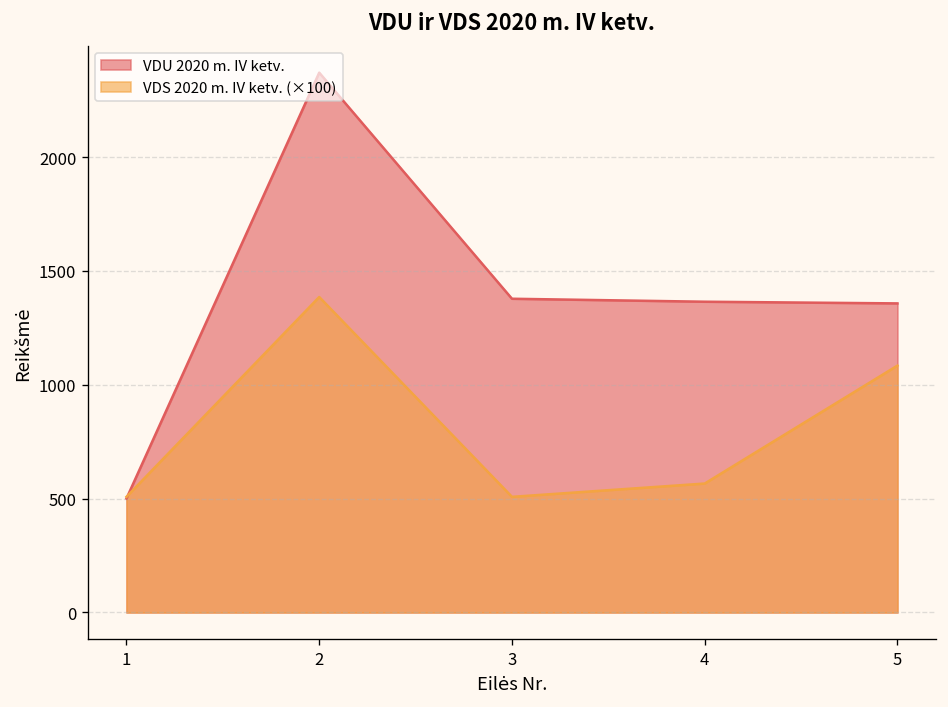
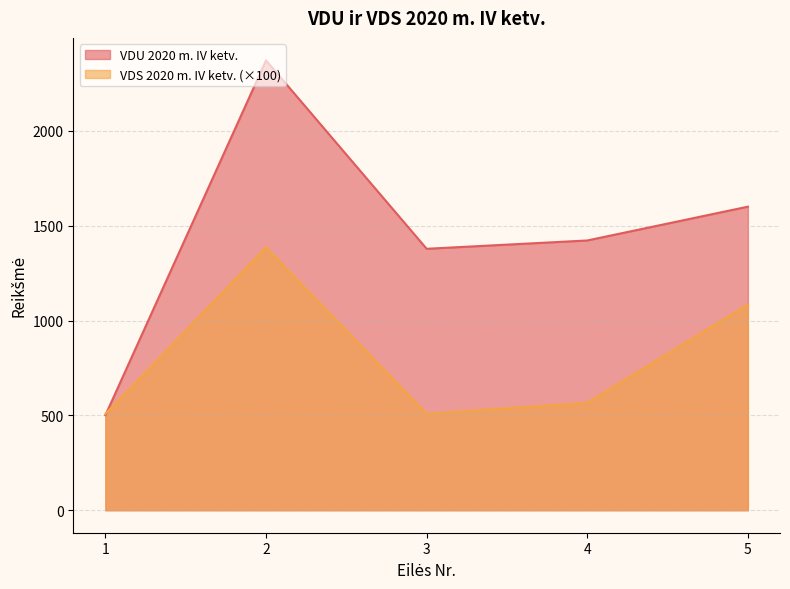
  {
    "VDU 2020 m. IV ketv.": {
      "3": 1380,
-     "4": 1370,
-     "5": 1360
+     "4": 1420,
+     "5": 1600
    },
    "VDS 2020 m. IV ketv. (×100)": {
      "2": 1390,
      "3": 510,
      "4": 570,
      "5": 1080
    }
  }
